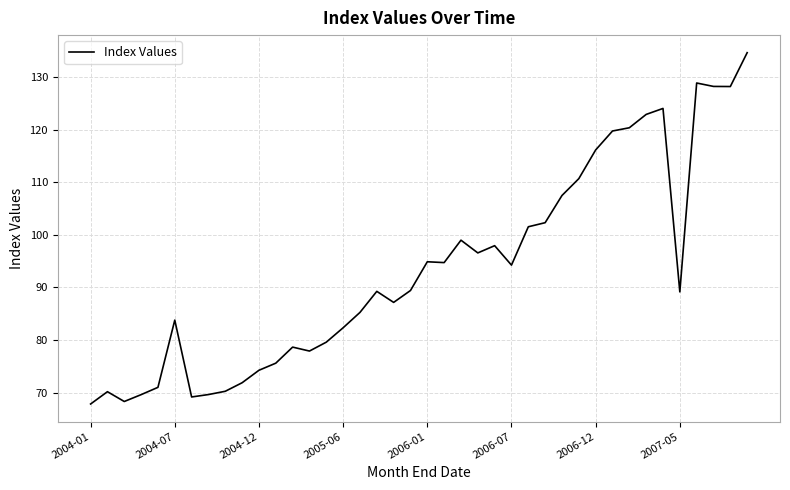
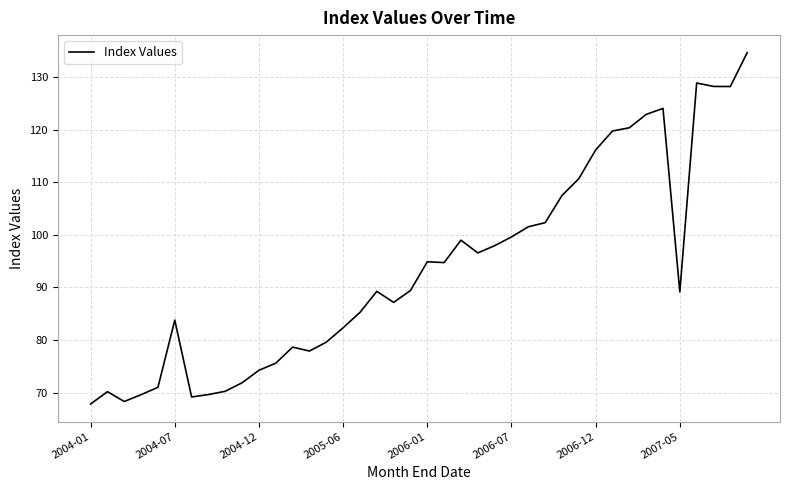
  {
    "2004-01": 68,
    "2004-07": 84,
    "2004-12": 74,
    "2005-06": 82,
    "2006-01": 95,
-   "2006-07": 94,
+   "2006-07": 100,
    "2006-12": 116,
    "2007-05": 89
  }
